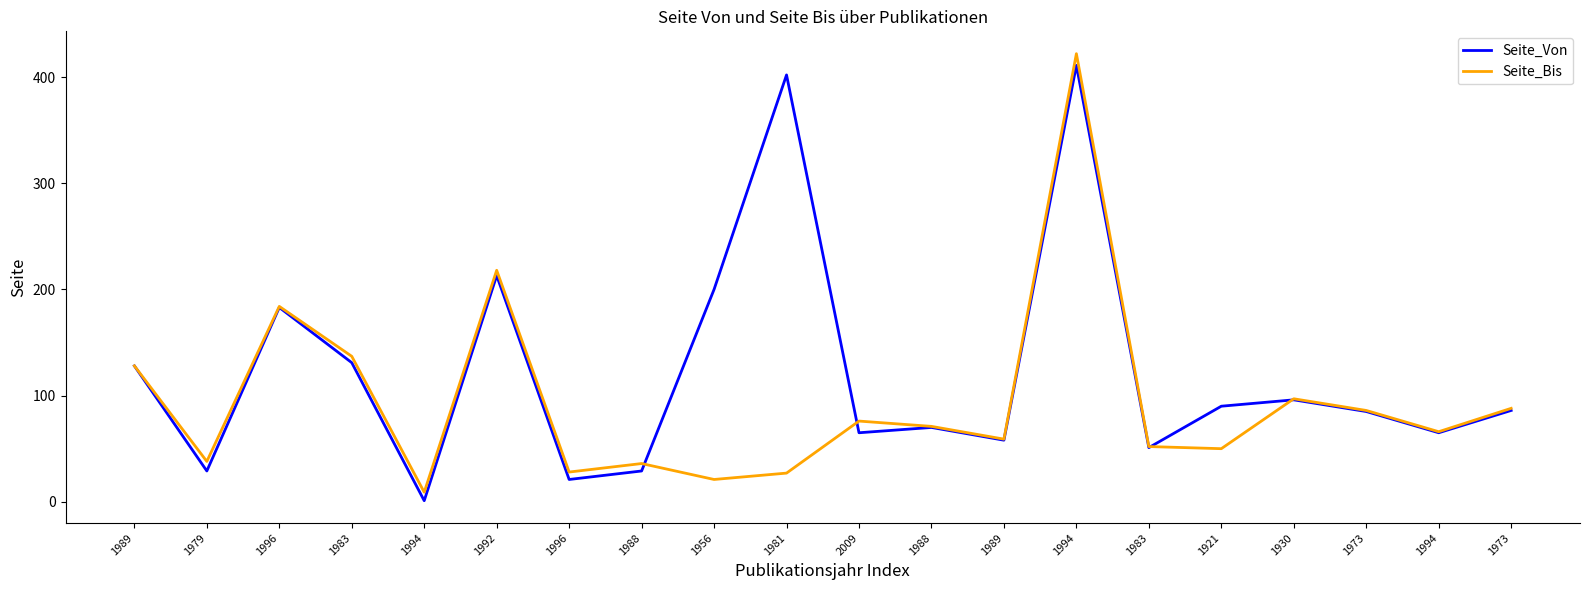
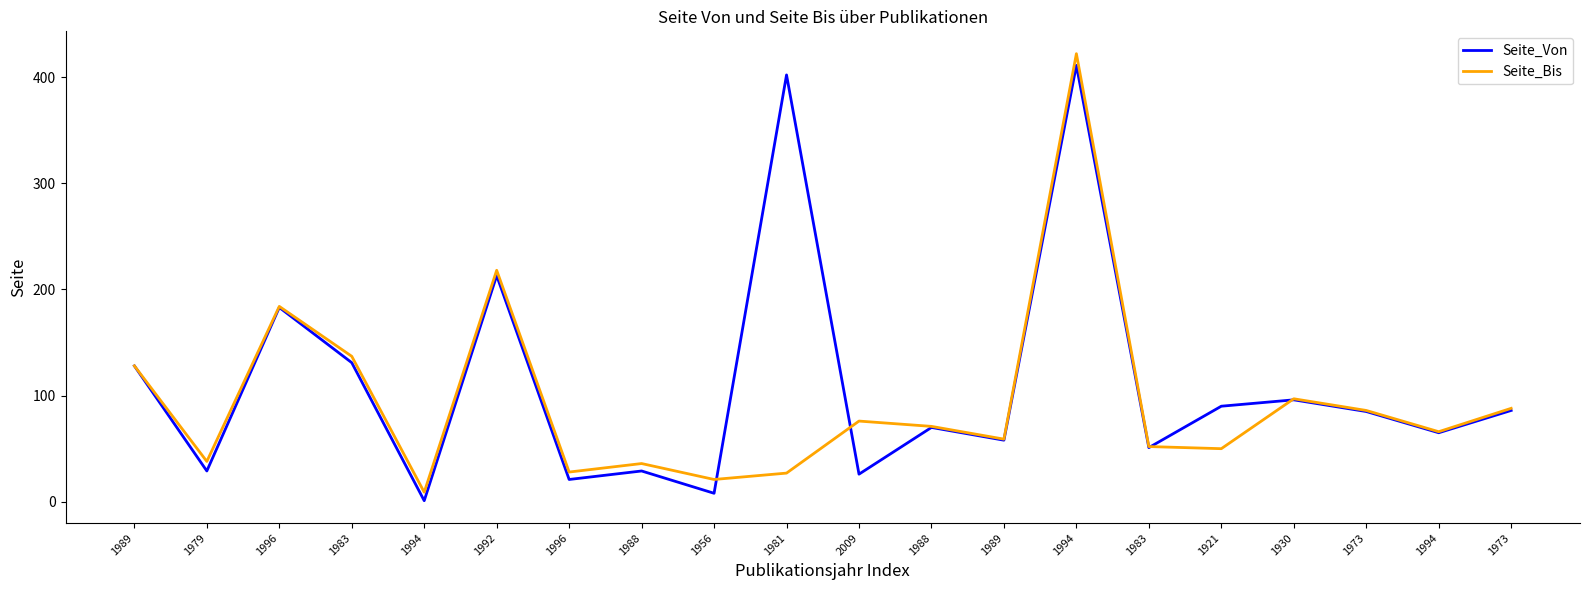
  {
    "Seite_Von": {
      "1979": 29,
      "1992": 213,
-     "1956": 200,
+     "1956": 8,
      "1981": 402,
-     "2009": 65,
+     "2009": 26,
      "1921": 90
    },
    "Seite_Bis": {
      "1979": 38,
      "1992": 218,
      "1956": 21,
      "1981": 27,
      "2009": 76,
      "1921": 50
    }
  }
